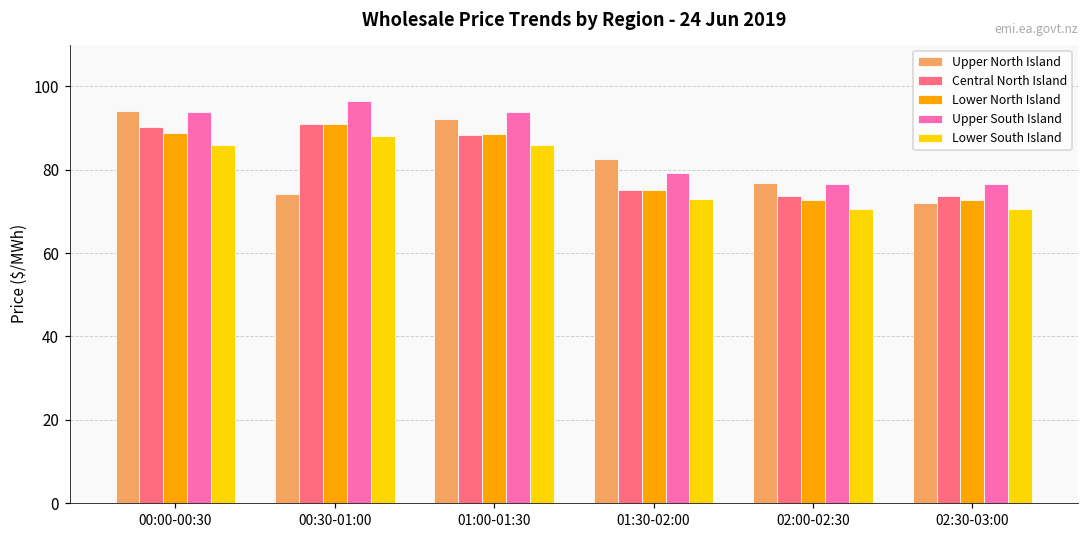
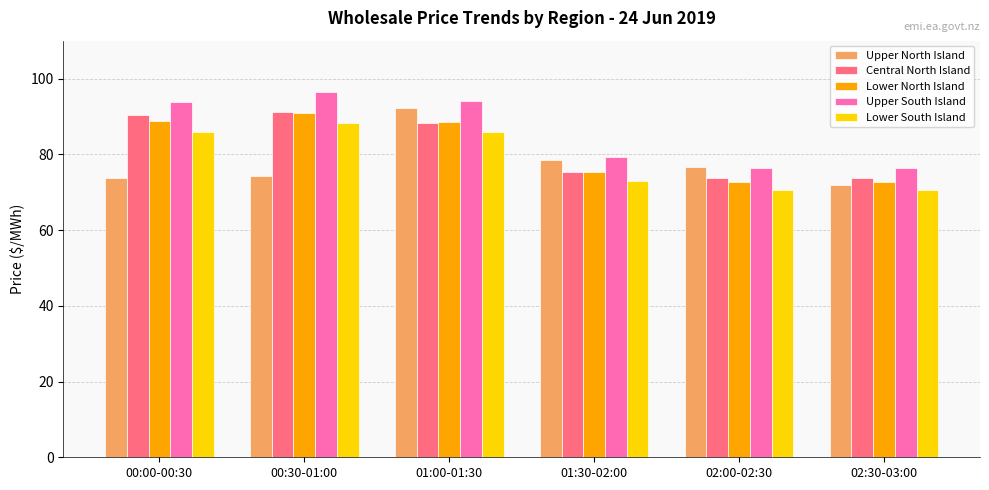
  {
    "Upper North Island": {
-     "00:00-00:30": 94,
+     "00:00-00:30": 74,
      "00:30-01:00": 74,
      "01:00-01:30": 92,
-     "01:30-02:00": 83,
+     "01:30-02:00": 78,
      "02:00-02:30": 77,
      "02:30-03:00": 72
    }
  }
